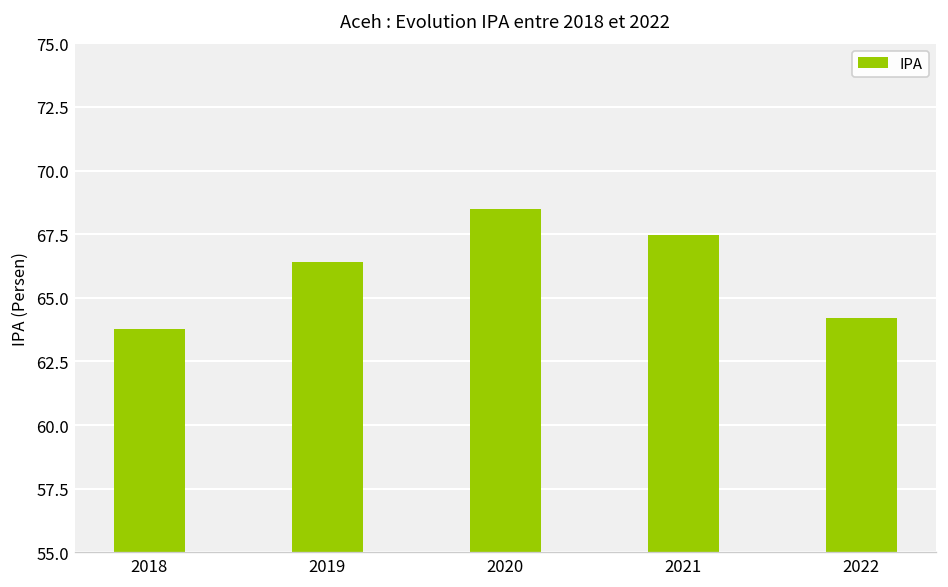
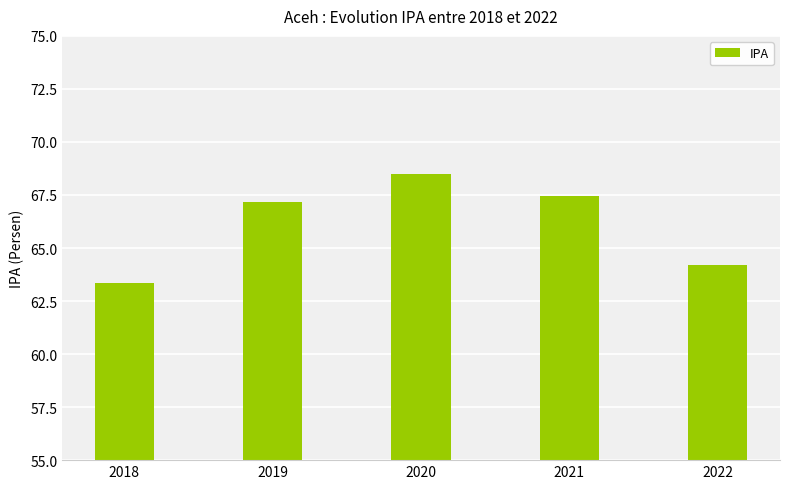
  {
-   "2018": 63.8,
-   "2019": 66.4,
+   "2018": 63.3,
+   "2019": 67.2,
    "2020": 68.5,
    "2021": 67.5,
    "2022": 64.2
  }
